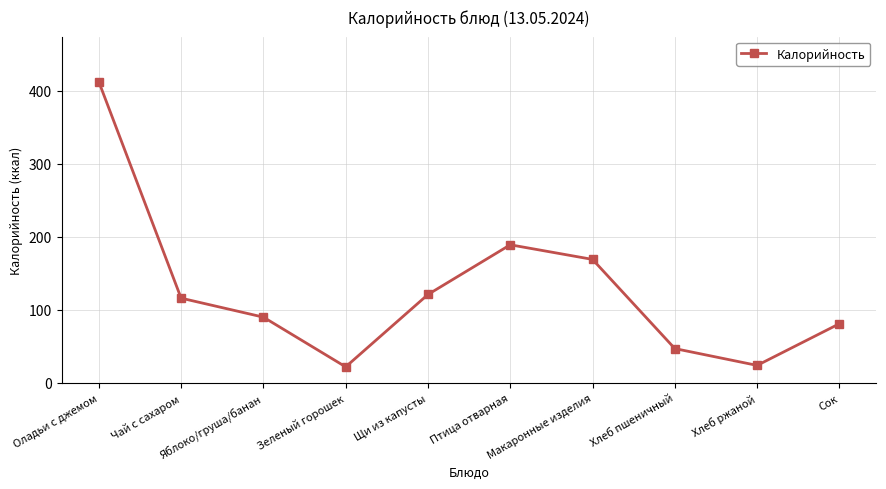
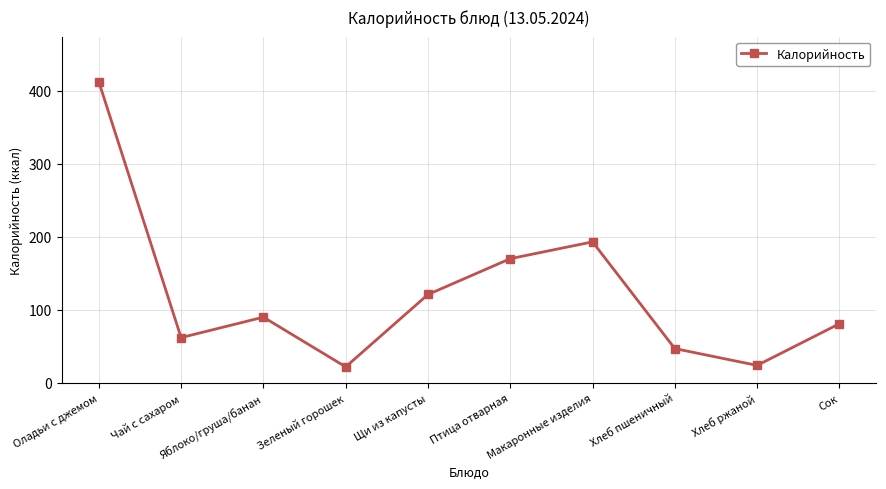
  {
    "Оладьи с джемом": 410,
-   "Чай с сахаром": 120,
+   "Чай с сахаром": 60,
    "Яблоко/груша/банан": 90,
    "Зеленый горошек": 20,
    "Щи из капусты": 120,
-   "Птица отварная": 190,
-   "Макаронные изделия": 170,
+   "Птица отварная": 170,
+   "Макаронные изделия": 190,
    "Хлеб пшеничный": 50,
    "Хлеб ржаной": 20,
    "Сок": 80
  }
